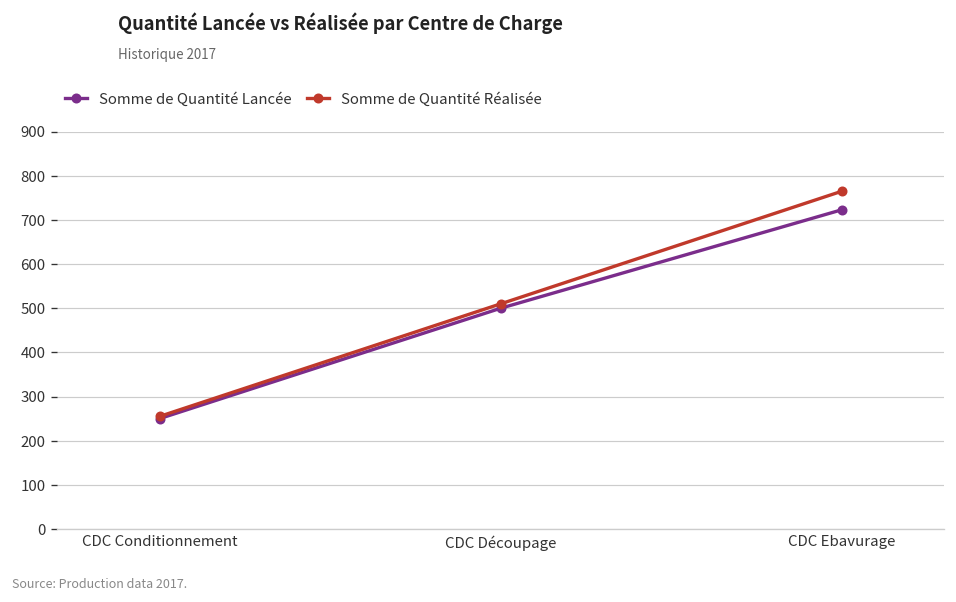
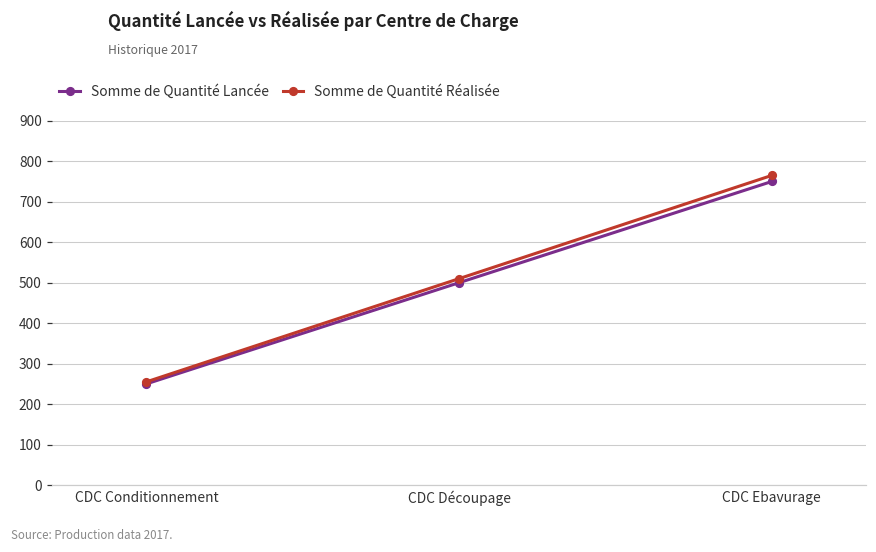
  {
    "Somme de Quantité Lancée": {
      "CDC Découpage": 500,
-     "CDC Ebavurage": 720
+     "CDC Ebavurage": 750
    },
    "Somme de Quantité Réalisée": {
      "CDC Découpage": 510,
      "CDC Ebavurage": 770
    }
  }
